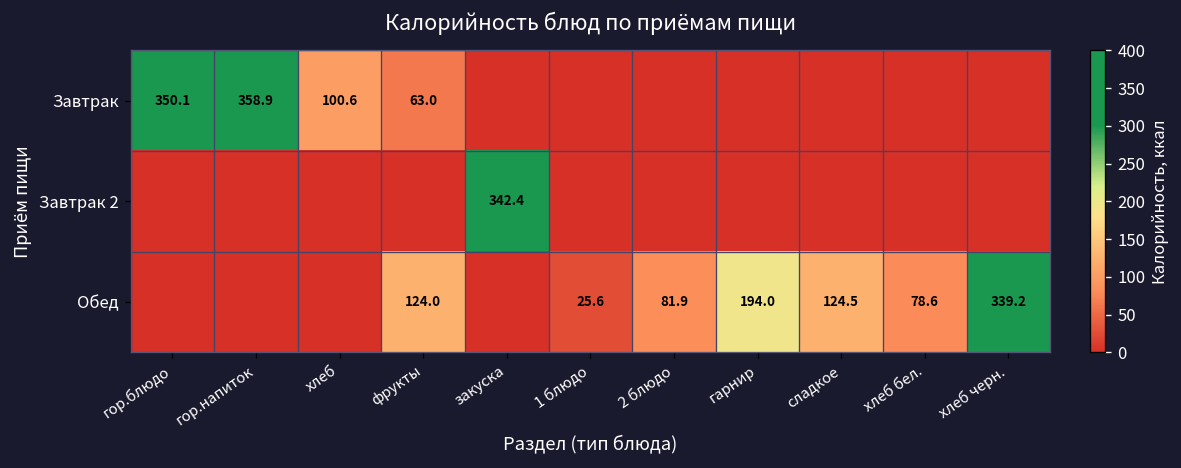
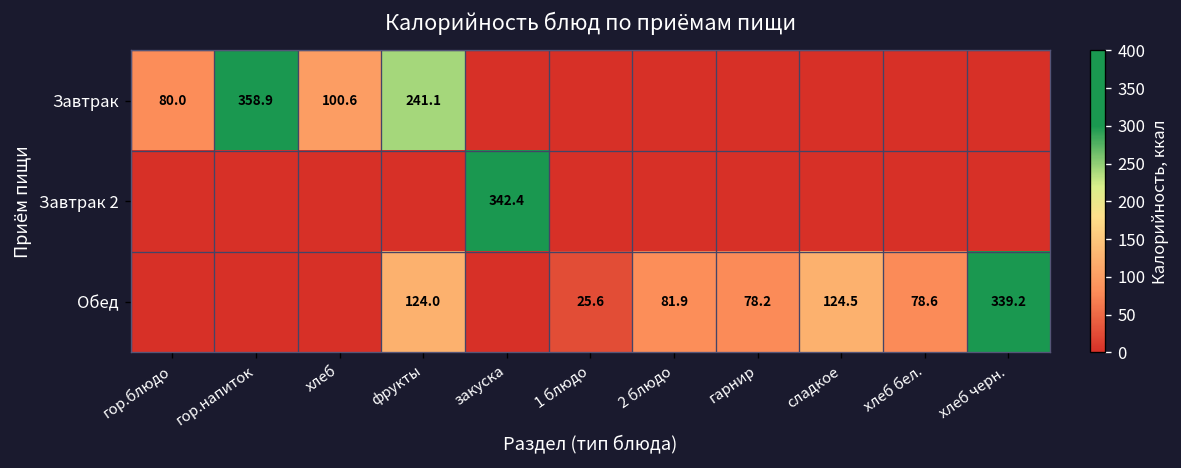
  {
    "Завтрак": {
-     "гор.блюдо": 350.1,
+     "гор.блюдо": 80.0,
      "гор.напиток": 358.9,
      "хлеб": 100.6,
-     "фрукты": 63.0
+     "фрукты": 241.1
    },
    "Завтрак 2": {
      "закуска": 342.4
    },
    "Обед": {
      "фрукты": 124.0,
      "1 блюдо": 25.6,
      "2 блюдо": 81.9,
-     "гарнир": 194.0,
+     "гарнир": 78.2,
      "сладкое": 124.5,
      "хлеб бел.": 78.6,
      "хлеб черн.": 339.2
    }
  }
